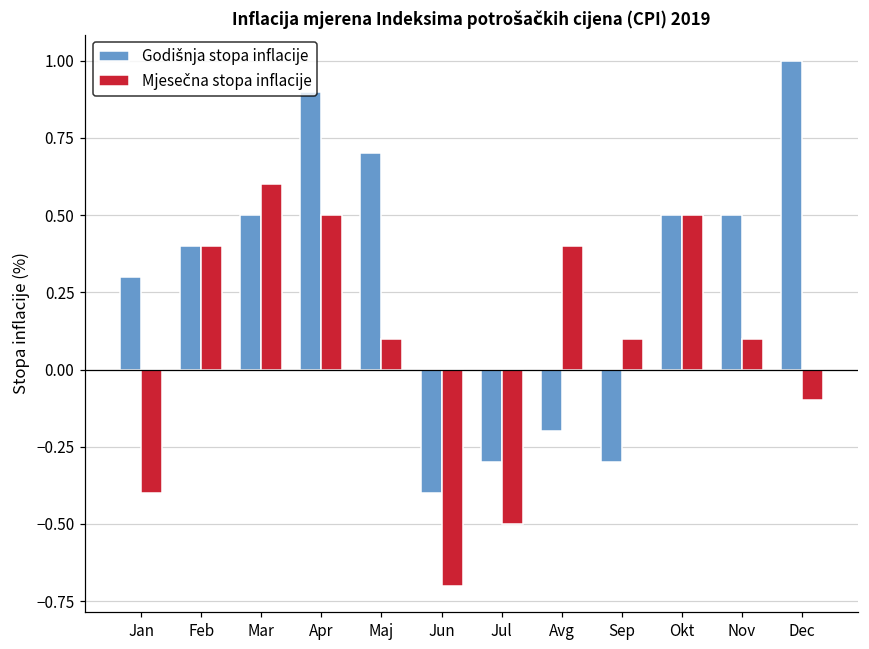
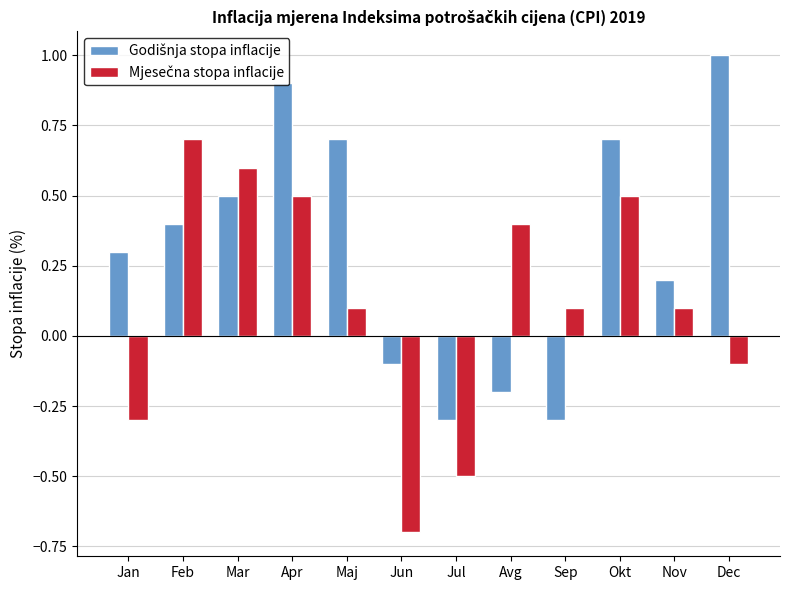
  {
    "Godišnja stopa inflacije": {
      "Jan": 0.3,
      "Feb": 0.4,
      "Mar": 0.5,
      "Maj": 0.7,
-     "Jun": -0.4,
+     "Jun": -0.1,
      "Jul": -0.3,
      "Avg": -0.2,
      "Sep": -0.3,
-     "Okt": 0.5,
-     "Nov": 0.5,
+     "Okt": 0.7,
+     "Nov": 0.2,
      "Dec": 1.0
    },
    "Mjesečna stopa inflacije": {
-     "Jan": -0.4,
-     "Feb": 0.4,
+     "Jan": -0.3,
+     "Feb": 0.7,
      "Mar": 0.6,
      "Apr": 0.5,
      "Maj": 0.1,
      "Jun": -0.7,
      "Jul": -0.5,
      "Avg": 0.4,
      "Sep": 0.1,
      "Okt": 0.5,
      "Nov": 0.1,
      "Dec": -0.1
    }
  }
